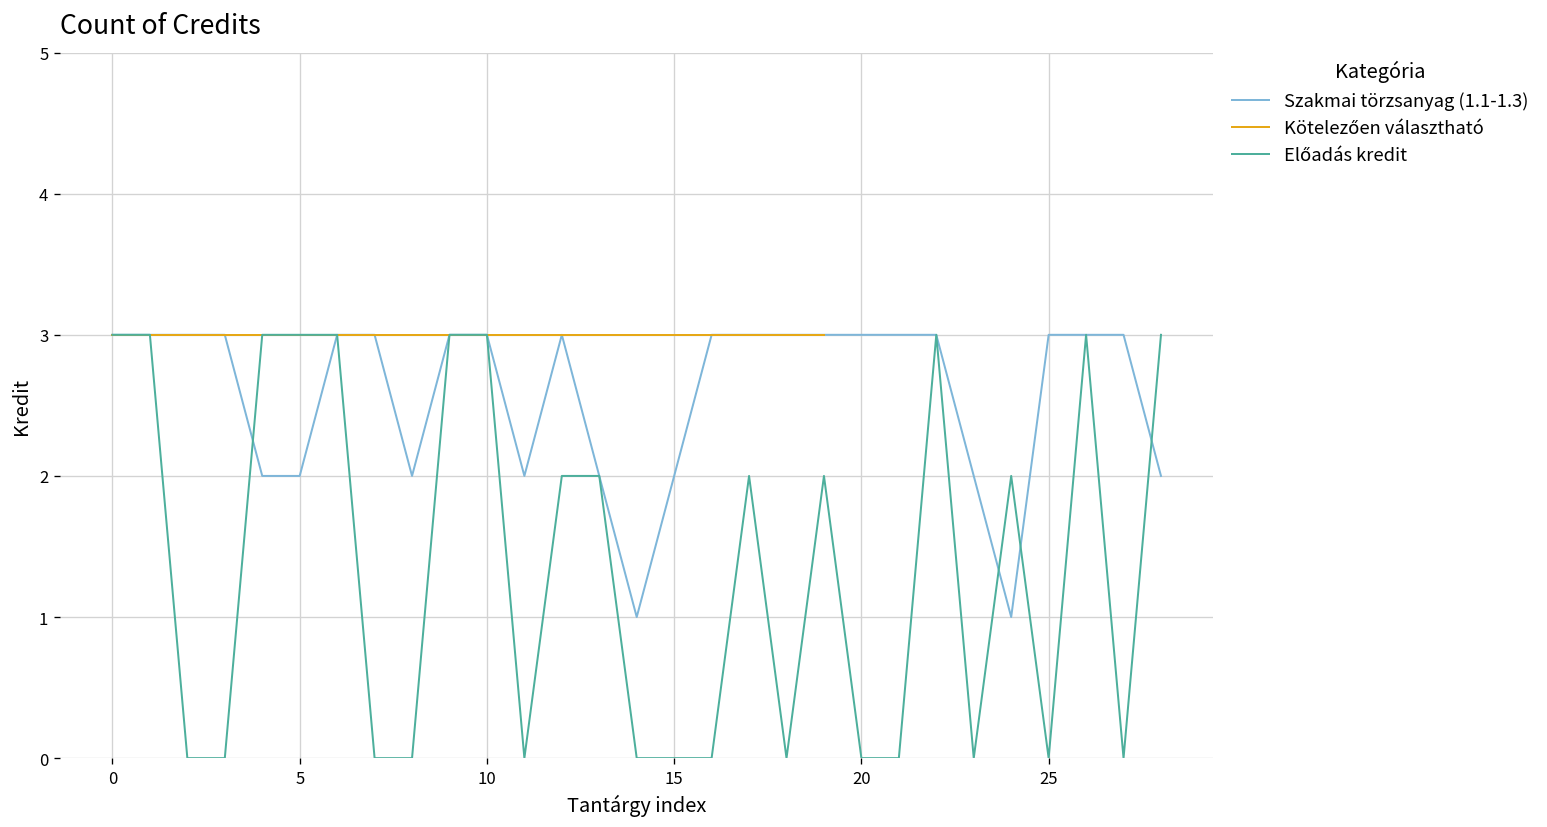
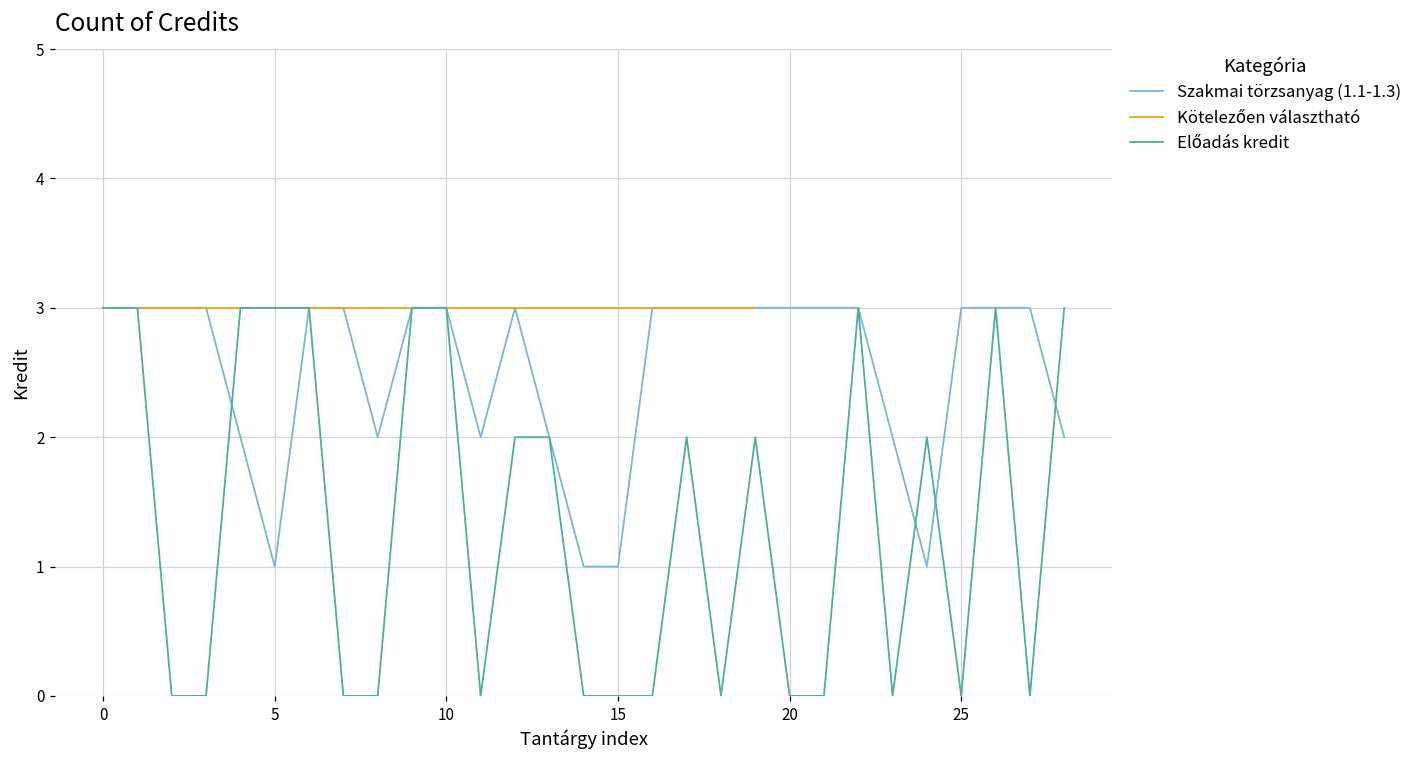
  {
    "Szakmai törzsanyag (1.1-1.3)": {
-     "5": 2,
-     "15": 2,
+     "5": 1,
+     "15": 1,
      "20": 3,
      "25": 3
    },
    "Kötelezően választható": {
      "15": 3
    },
    "Előadás kredit": {
      "15": 0,
      "20": 0,
      "25": 0
    }
  }
